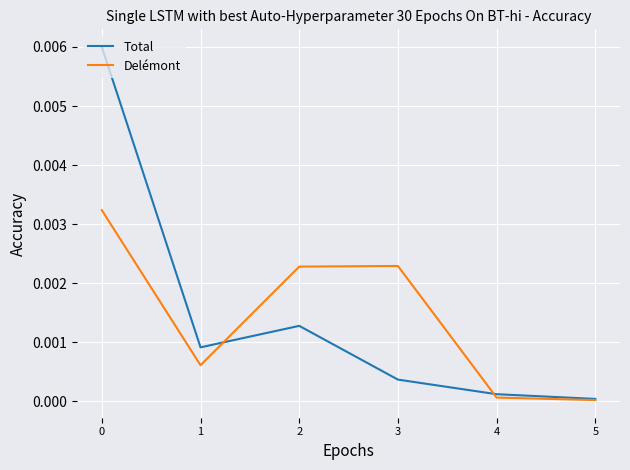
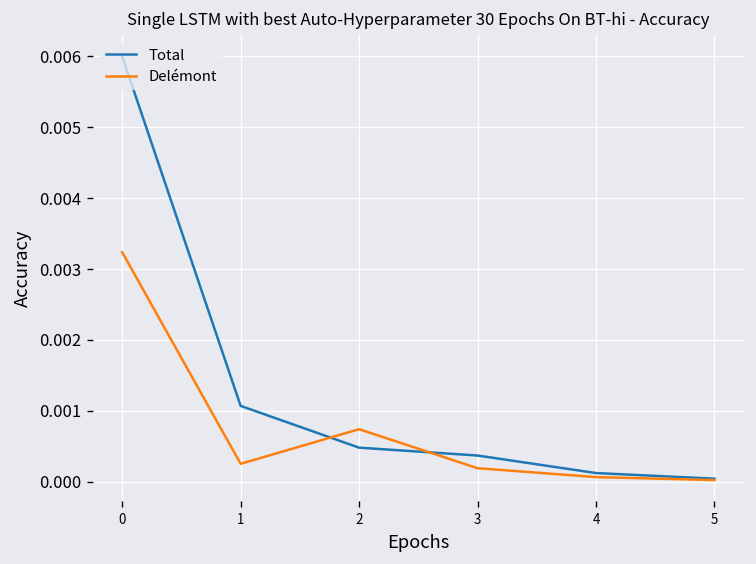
  {
    "Total": {
-     "1": 0.0009,
-     "2": 0.0013,
+     "1": 0.0011,
+     "2": 0.0005,
      "3": 0.0004,
      "4": 0.0001
    },
    "Delémont": {
      "0": 0.0032,
-     "1": 0.0006,
-     "2": 0.0023,
-     "3": 0.0023,
+     "1": 0.0003,
+     "2": 0.0007,
+     "3": 0.0002,
      "4": 0.0001
    }
  }
